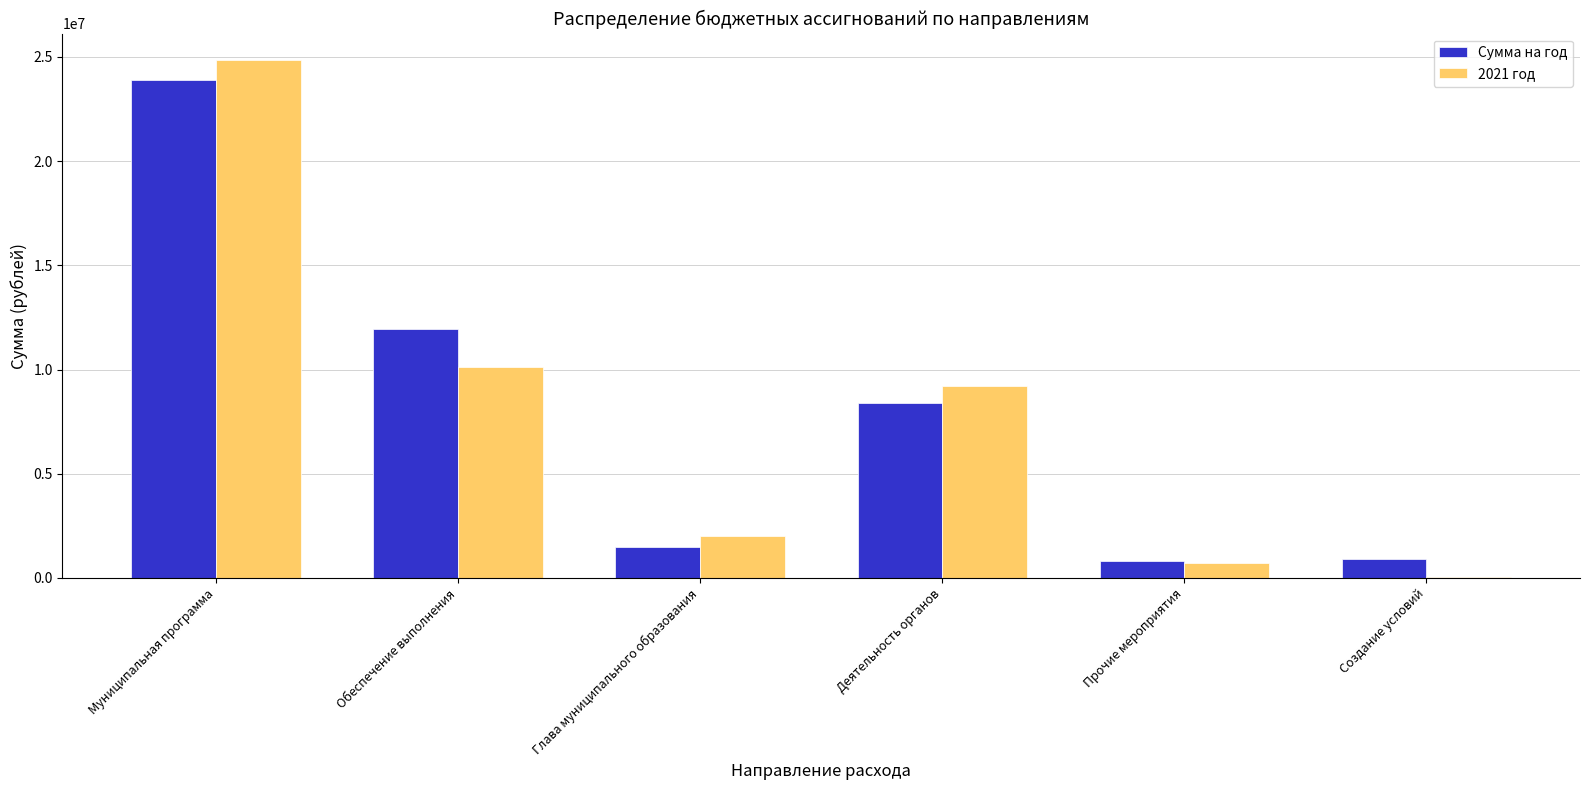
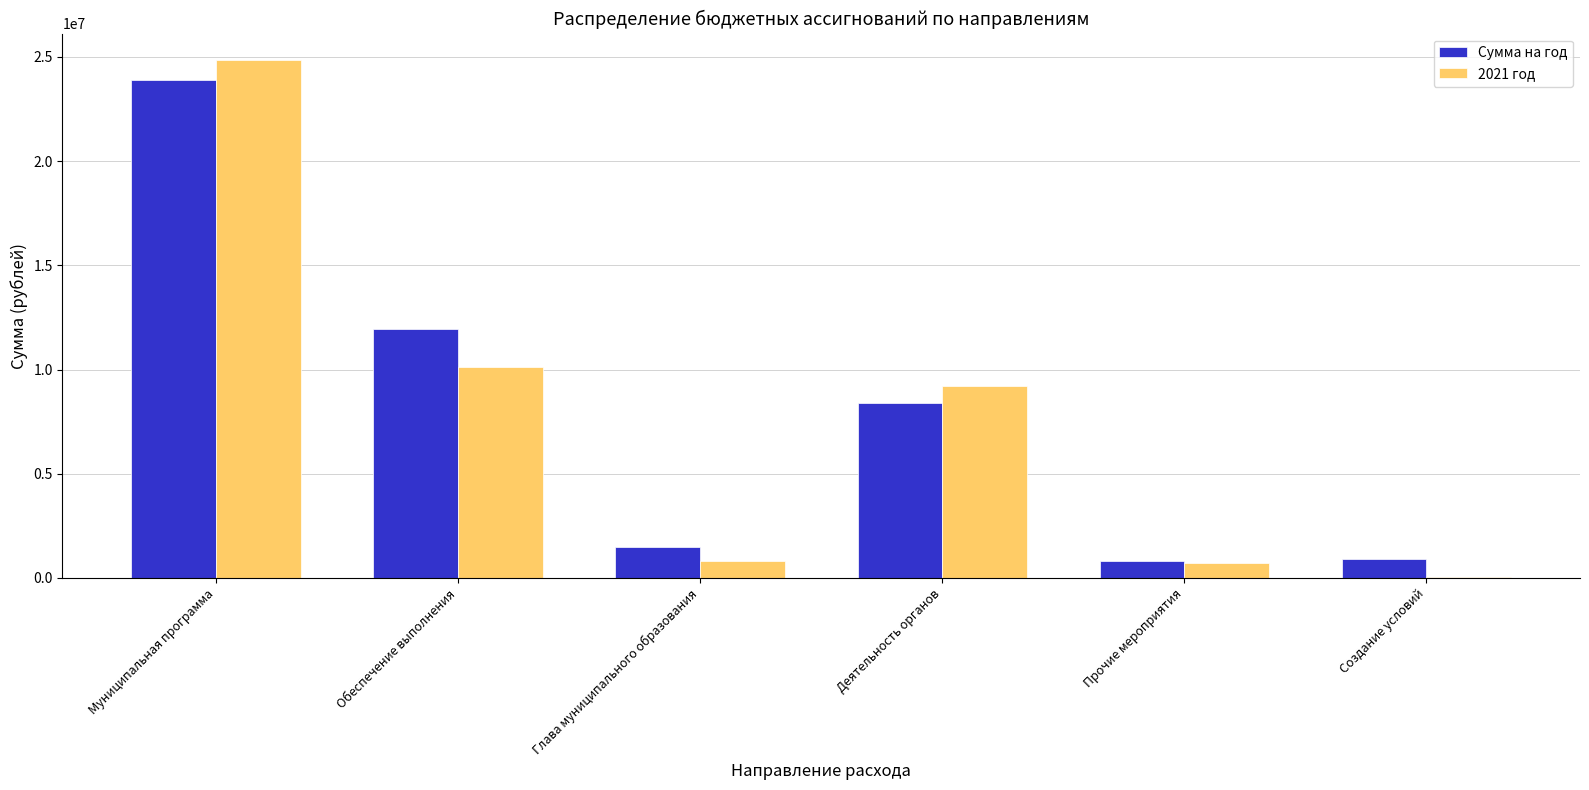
  {
    "Сумма на год": {
      "Муниципальная программа": 23900000,
      "Обеспечение выполнения": 11900000,
      "Глава муниципального образования": 1500000,
      "Деятельность органов": 8400000,
      "Прочие мероприятия": 800000,
      "Создание условий": 900000
    },
    "2021 год": {
      "Муниципальная программа": 24900000,
      "Обеспечение выполнения": 10100000,
-     "Глава муниципального образования": 2000000,
+     "Глава муниципального образования": 800000,
      "Деятельность органов": 9200000,
      "Прочие мероприятия": 700000
    }
  }
